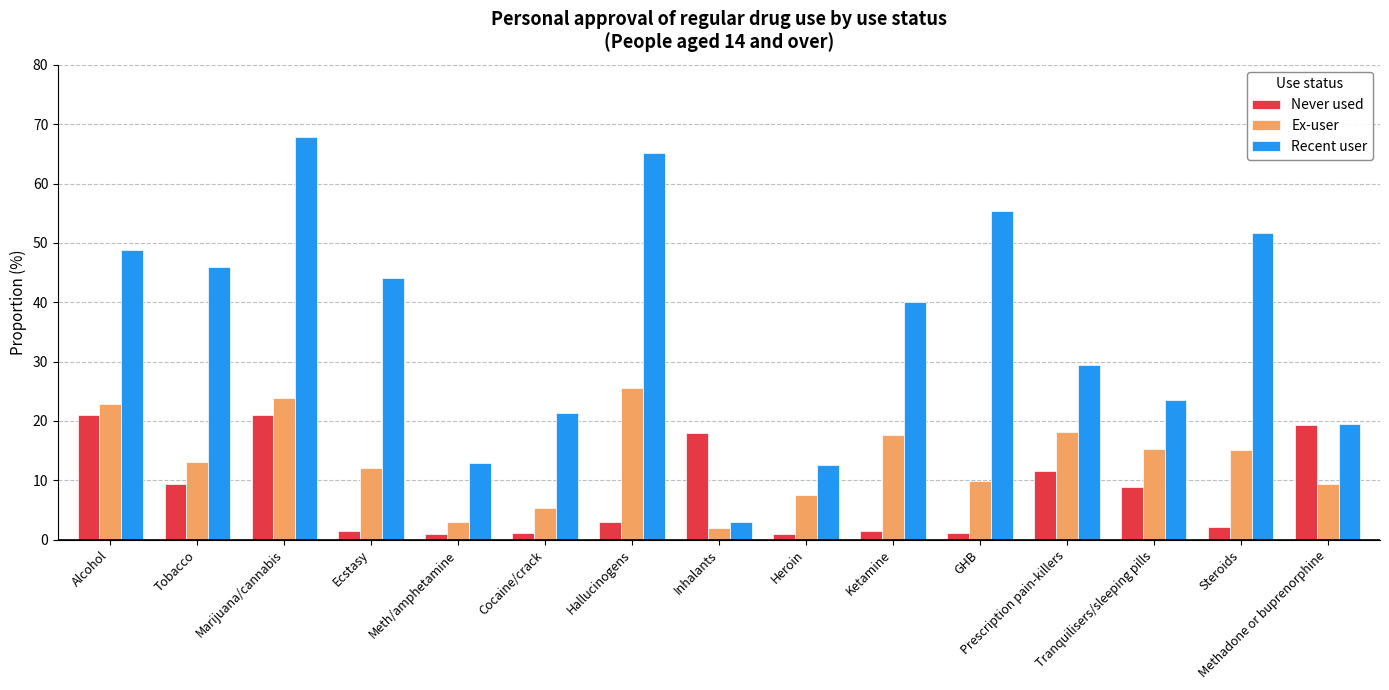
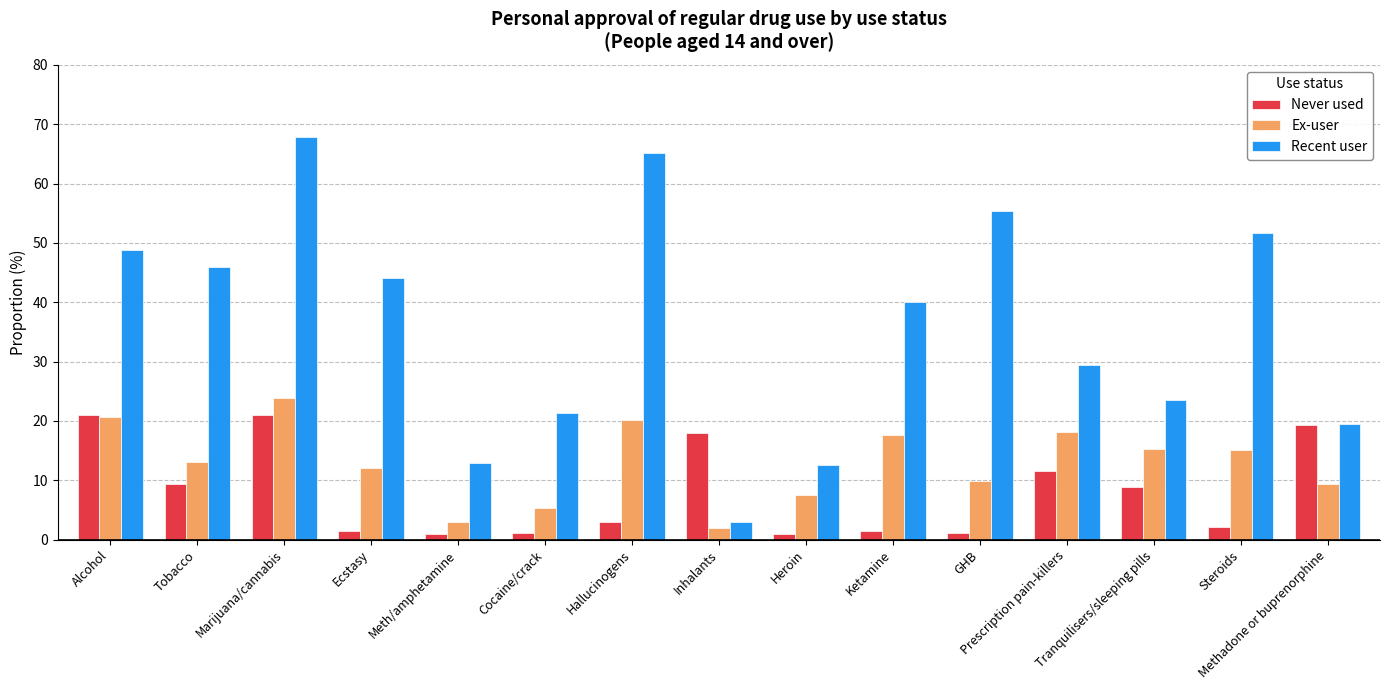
  {
    "Never used": {
      "Alcohol": 21,
      "Tobacco": 9,
      "Marijuana/cannabis": 21,
      "Ecstasy": 1,
      "Meth/amphetamine": 1,
      "Cocaine/crack": 1,
      "Hallucinogens": 3,
      "Inhalants": 18,
      "Heroin": 1,
      "Ketamine": 2,
      "GHB": 1,
      "Prescription pain-killers": 12,
      "Tranquilisers/sleeping pills": 9,
      "Steroids": 2,
      "Methadone or buprenorphine": 19
    },
    "Ex-user": {
-     "Alcohol": 23,
+     "Alcohol": 21,
      "Tobacco": 13,
      "Marijuana/cannabis": 24,
      "Ecstasy": 12,
      "Meth/amphetamine": 3,
      "Cocaine/crack": 5,
-     "Hallucinogens": 26,
+     "Hallucinogens": 20,
      "Inhalants": 2,
      "Heroin": 8,
      "Ketamine": 18,
      "GHB": 10,
      "Prescription pain-killers": 18,
      "Tranquilisers/sleeping pills": 15,
      "Steroids": 15,
      "Methadone or buprenorphine": 9
    },
    "Recent user": {
      "Alcohol": 49,
      "Tobacco": 46,
      "Marijuana/cannabis": 68,
      "Ecstasy": 44,
      "Meth/amphetamine": 13,
      "Cocaine/crack": 21,
      "Hallucinogens": 65,
      "Inhalants": 3,
      "Heroin": 13,
      "Ketamine": 40,
      "GHB": 55,
      "Prescription pain-killers": 30,
      "Tranquilisers/sleeping pills": 24,
      "Steroids": 52,
      "Methadone or buprenorphine": 20
    }
  }
